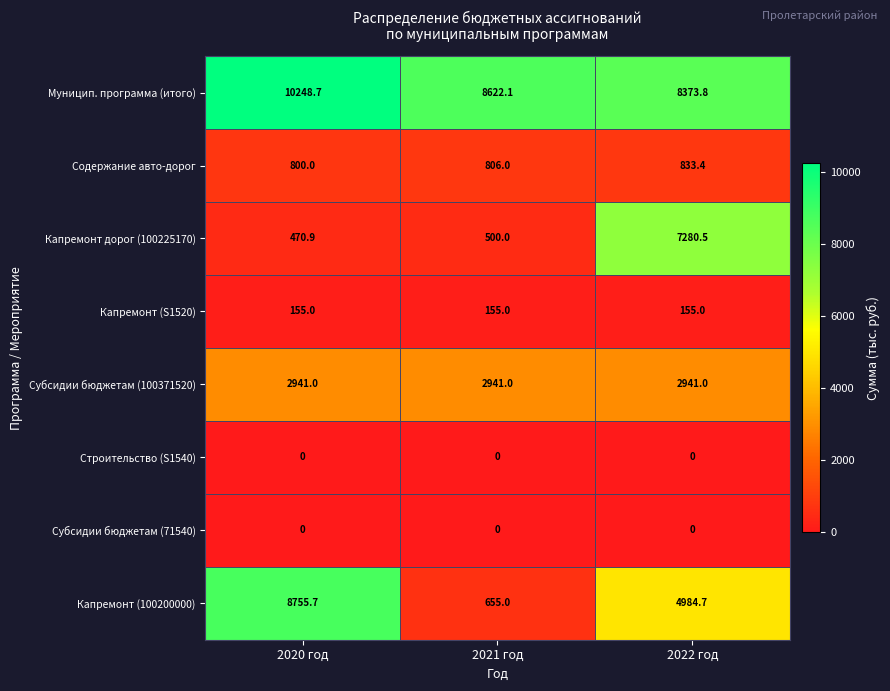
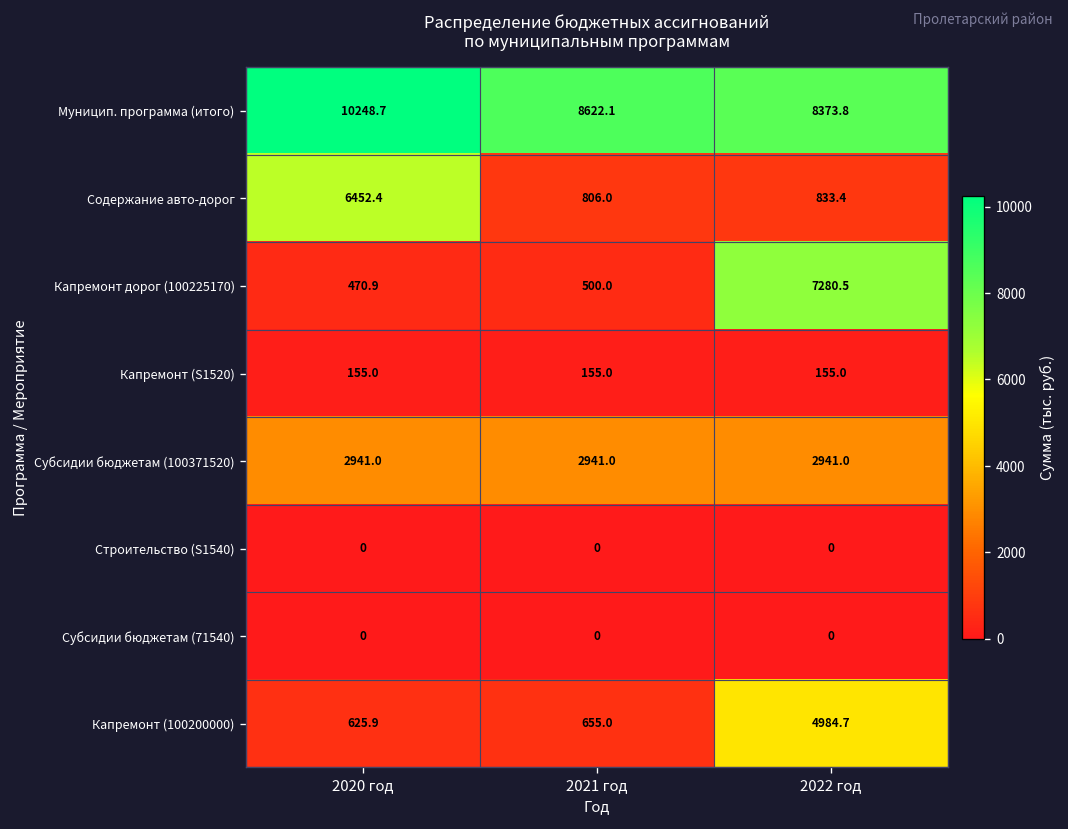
  {
    "Муницип. программа (итого)": {
      "2020 год": 10248.7,
      "2021 год": 8622.1,
      "2022 год": 8373.8
    },
    "Содержание авто-дорог": {
-     "2020 год": 800.0,
+     "2020 год": 6452.4,
      "2021 год": 806.0,
      "2022 год": 833.4
    },
    "Капремонт дорог (100225170)": {
      "2020 год": 470.9,
      "2021 год": 500.0,
      "2022 год": 7280.5
    },
    "Капремонт (S1520)": {
      "2020 год": 155.0,
      "2021 год": 155.0,
      "2022 год": 155.0
    },
    "Субсидии бюджетам (100371520)": {
      "2020 год": 2941.0,
      "2021 год": 2941.0,
      "2022 год": 2941.0
    },
    "Строительство (S1540)": {
      "2020 год": 0,
      "2021 год": 0,
      "2022 год": 0
    },
    "Субсидии бюджетам (71540)": {
      "2020 год": 0,
      "2021 год": 0,
      "2022 год": 0
    },
    "Капремонт (100200000)": {
-     "2020 год": 8755.7,
+     "2020 год": 625.9,
      "2021 год": 655.0,
      "2022 год": 4984.7
    }
  }
